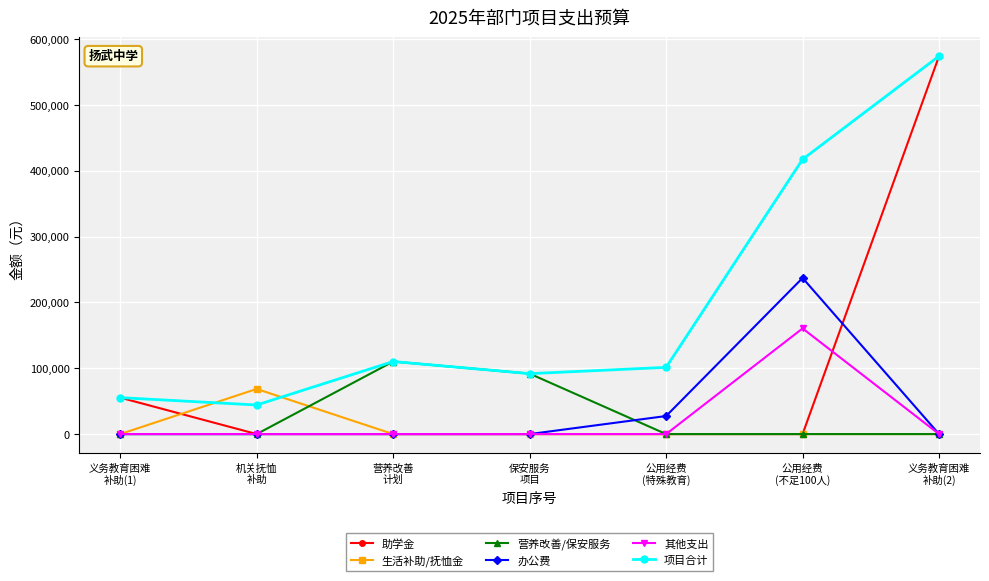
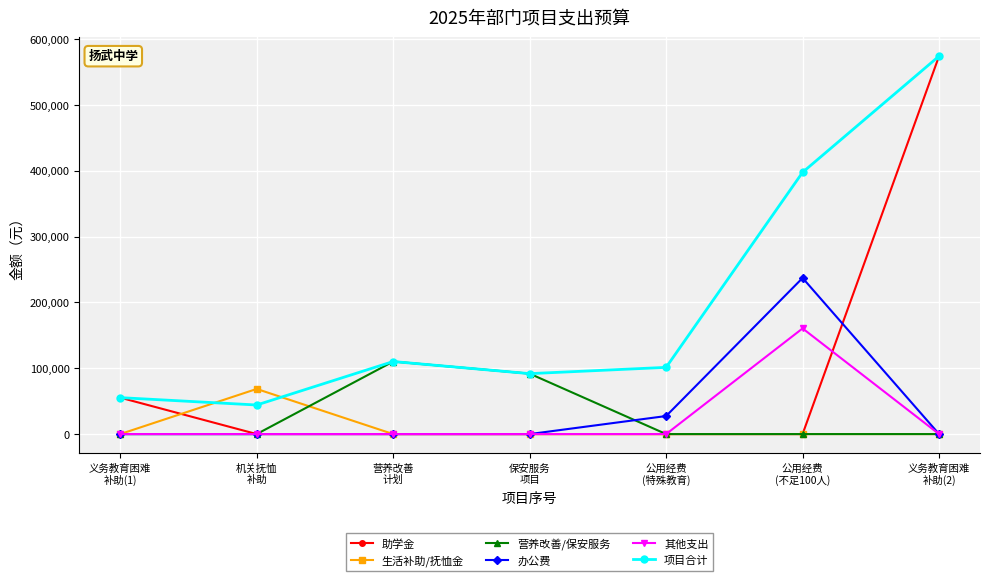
  {
    "生活补助/抚恤金": {
      "机关抚恤 补助": "70,000"
    },
    "办公费": {
      "公用经费 (特殊教育)": "30,000",
      "公用经费 (不足100人)": "240,000"
    },
    "其他支出": {
      "公用经费 (不足100人)": "160,000"
    },
    "项目合计": {
      "机关抚恤 补助": "40,000",
      "公用经费 (特殊教育)": "100,000",
-     "公用经费 (不足100人)": "420,000"
+     "公用经费 (不足100人)": "400,000"
    }
  }
